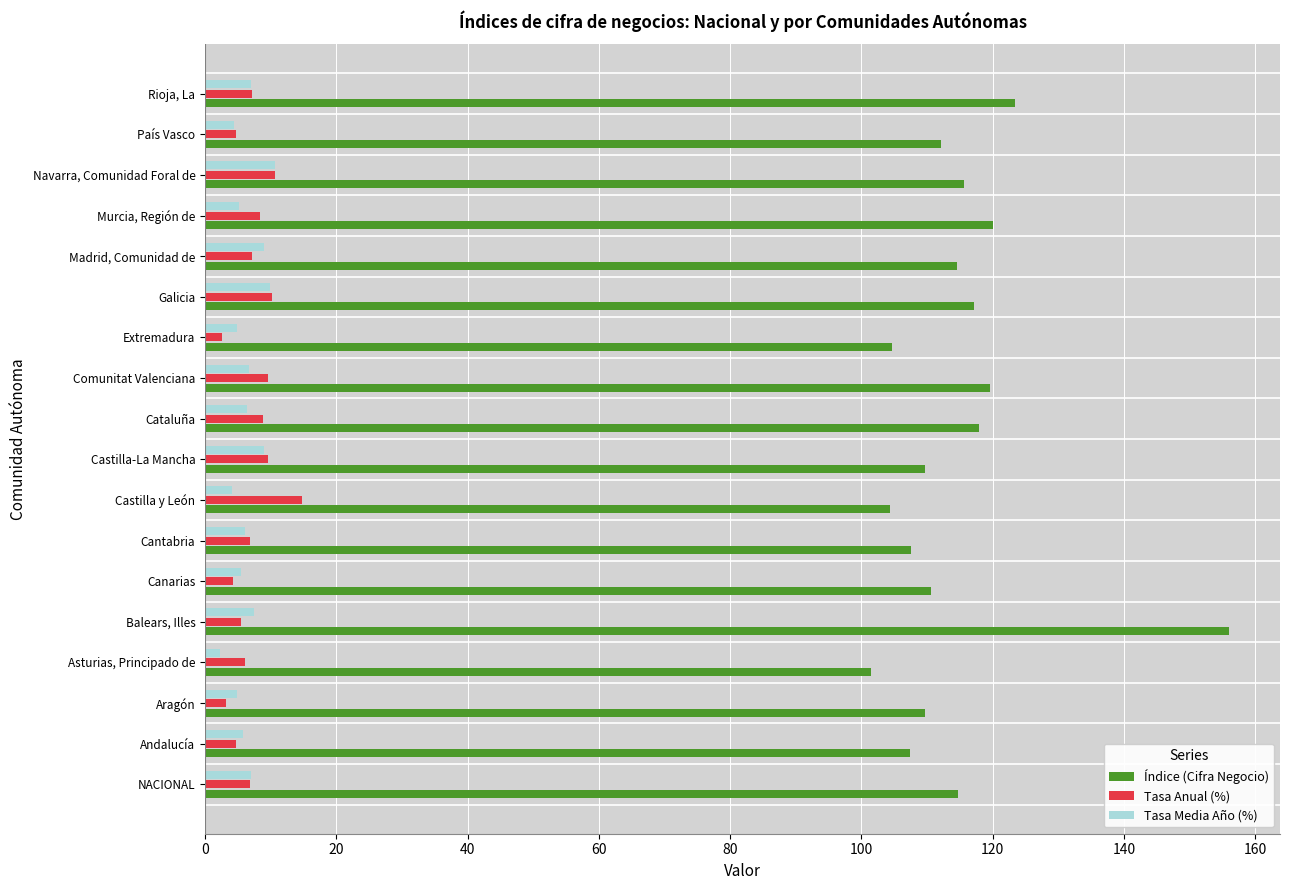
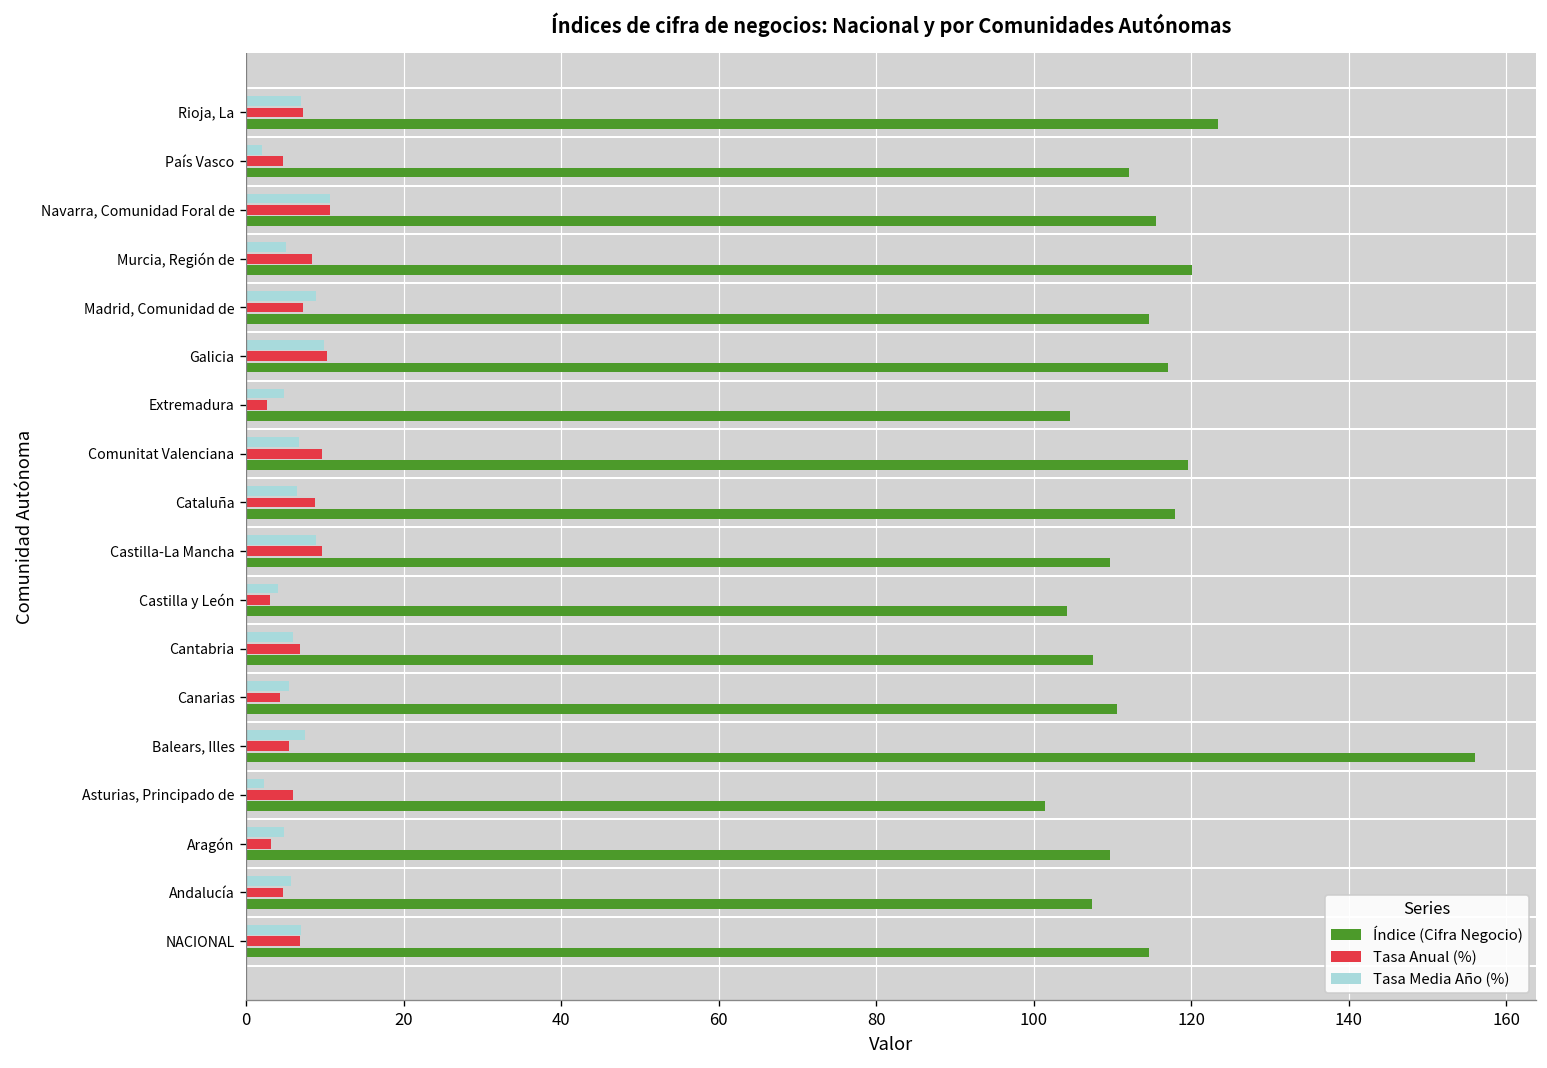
  {
    "Índice (Cifra Negocio)": {
      "Rioja, La": 123,
      "País Vasco": 112,
      "Navarra, Comunidad Foral de": 116,
      "Murcia, Región de": 120,
      "Madrid, Comunidad de": 115,
      "Galicia": 117,
      "Extremadura": 105,
      "Comunitat Valenciana": 120,
      "Cataluña": 118,
      "Castilla-La Mancha": 110,
      "Castilla y León": 104,
      "Cantabria": 108,
      "Canarias": 111,
      "Balears, Illes": 156,
      "Asturias, Principado de": 102,
      "Aragón": 110,
      "Andalucía": 107,
      "NACIONAL": 115
    },
    "Tasa Anual (%)": {
      "Rioja, La": 7,
      "País Vasco": 5,
      "Navarra, Comunidad Foral de": 11,
      "Murcia, Región de": 8,
      "Madrid, Comunidad de": 7,
      "Galicia": 10,
      "Extremadura": 3,
      "Comunitat Valenciana": 10,
      "Cataluña": 9,
      "Castilla-La Mancha": 10,
-     "Castilla y León": 15,
+     "Castilla y León": 3,
      "Cantabria": 7,
      "Canarias": 4,
      "Balears, Illes": 6,
      "Asturias, Principado de": 6,
      "Aragón": 3,
      "Andalucía": 5,
      "NACIONAL": 7
    },
    "Tasa Media Año (%)": {
      "Rioja, La": 7,
-     "País Vasco": 4,
+     "País Vasco": 2,
      "Navarra, Comunidad Foral de": 11,
      "Murcia, Región de": 5,
      "Madrid, Comunidad de": 9,
      "Galicia": 10,
      "Extremadura": 5,
      "Comunitat Valenciana": 7,
      "Cataluña": 6,
      "Castilla-La Mancha": 9,
      "Castilla y León": 4,
      "Cantabria": 6,
      "Canarias": 5,
      "Balears, Illes": 8,
      "Asturias, Principado de": 2,
      "Aragón": 5,
      "Andalucía": 6,
      "NACIONAL": 7
    }
  }
